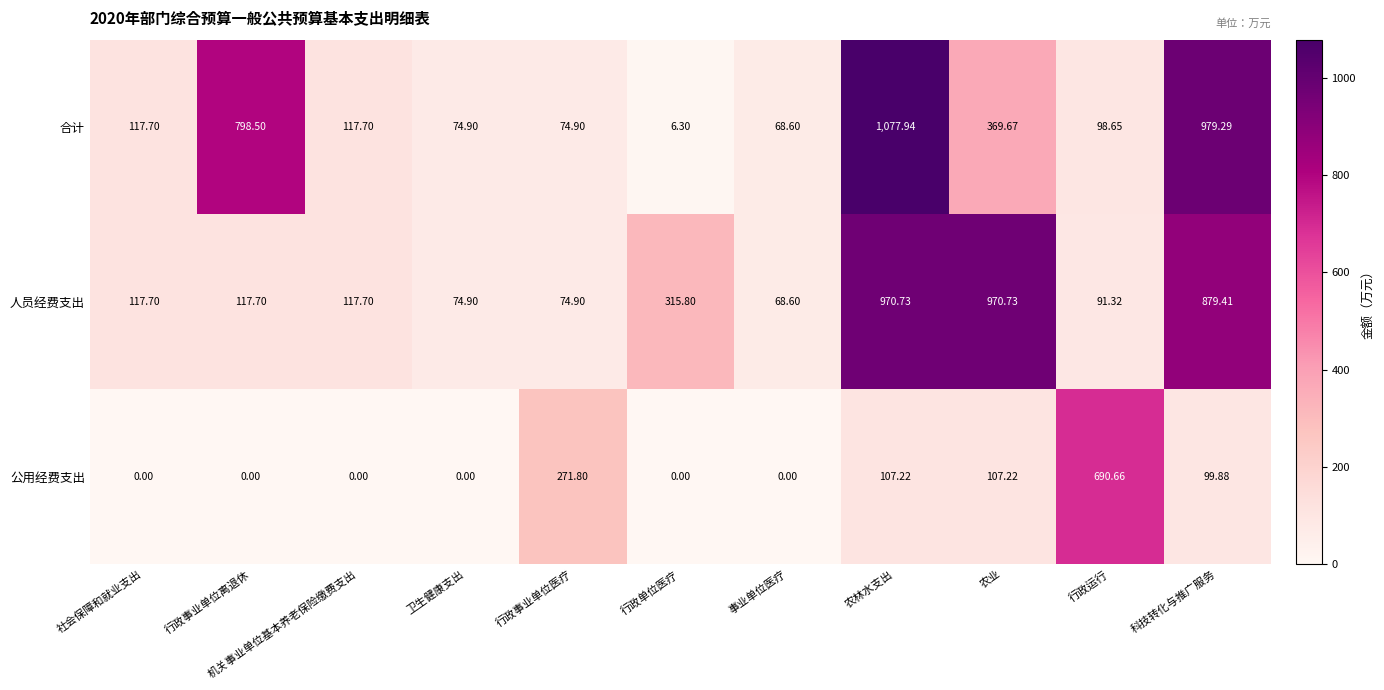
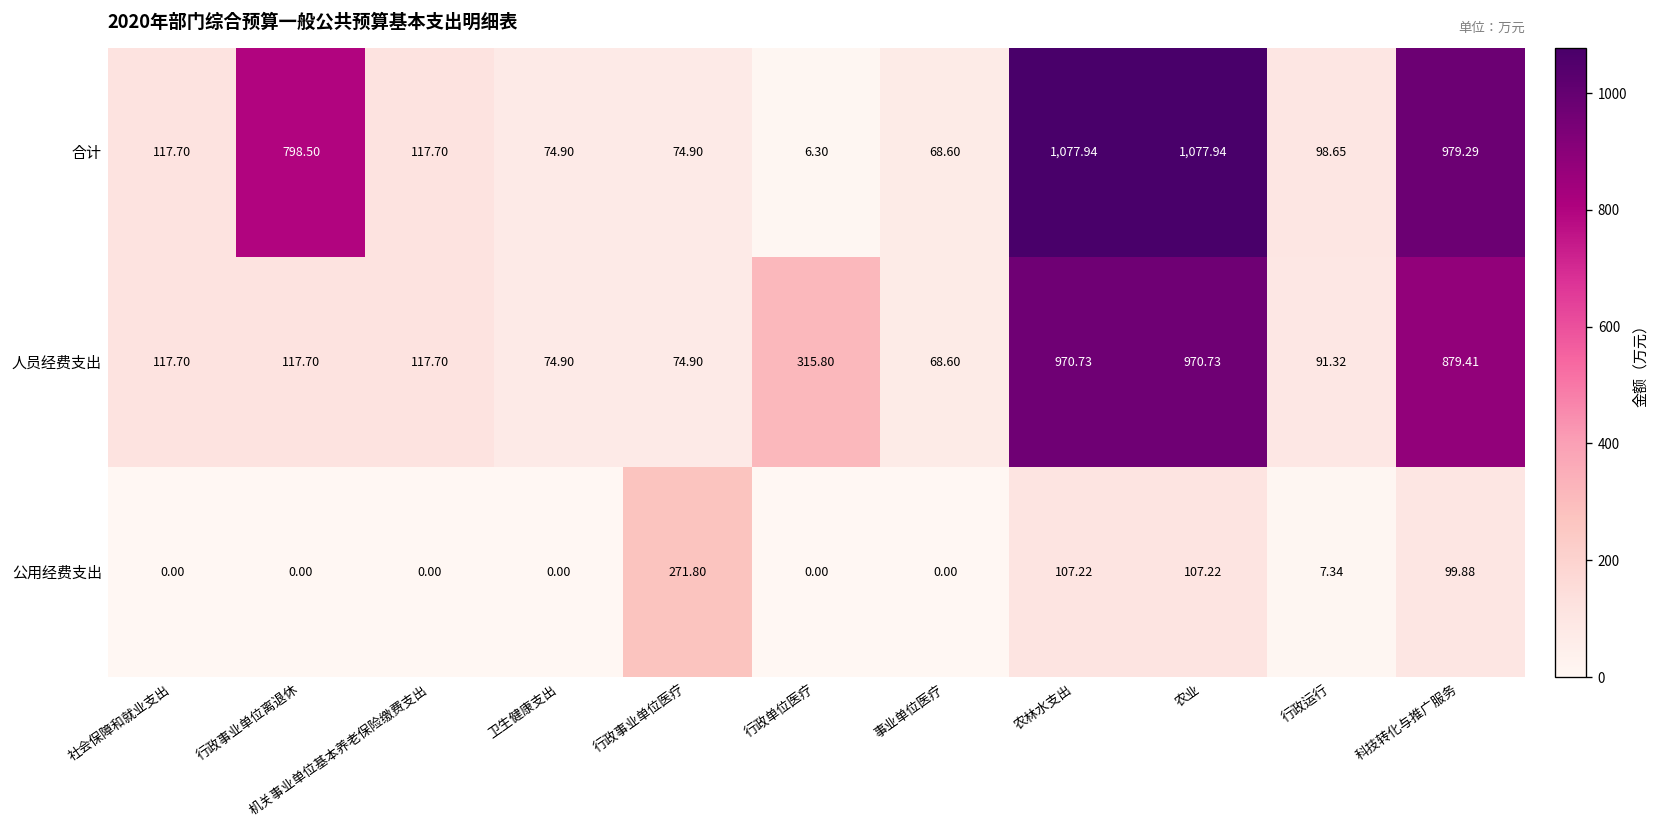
  {
    "合计": {
      "社会保障和就业支出": "117.70",
      "行政事业单位离退休": "798.50",
      "机关事业单位基本养老保险缴费支出": "117.70",
      "卫生健康支出": "74.90",
      "行政事业单位医疗": "74.90",
      "行政单位医疗": "6.30",
      "事业单位医疗": "68.60",
      "农林水支出": "1,077.94",
-     "农业": "369.67",
+     "农业": "1,077.94",
      "行政运行": "98.65",
      "科技转化与推广服务": "979.29"
    },
    "人员经费支出": {
      "社会保障和就业支出": "117.70",
      "行政事业单位离退休": "117.70",
      "机关事业单位基本养老保险缴费支出": "117.70",
      "卫生健康支出": "74.90",
      "行政事业单位医疗": "74.90",
      "行政单位医疗": "315.80",
      "事业单位医疗": "68.60",
      "农林水支出": "970.73",
      "农业": "970.73",
      "行政运行": "91.32",
      "科技转化与推广服务": "879.41"
    },
    "公用经费支出": {
      "社会保障和就业支出": "0.00",
      "行政事业单位离退休": "0.00",
      "机关事业单位基本养老保险缴费支出": "0.00",
      "卫生健康支出": "0.00",
      "行政事业单位医疗": "271.80",
      "行政单位医疗": "0.00",
      "事业单位医疗": "0.00",
      "农林水支出": "107.22",
      "农业": "107.22",
-     "行政运行": "690.66",
+     "行政运行": "7.34",
      "科技转化与推广服务": "99.88"
    }
  }
